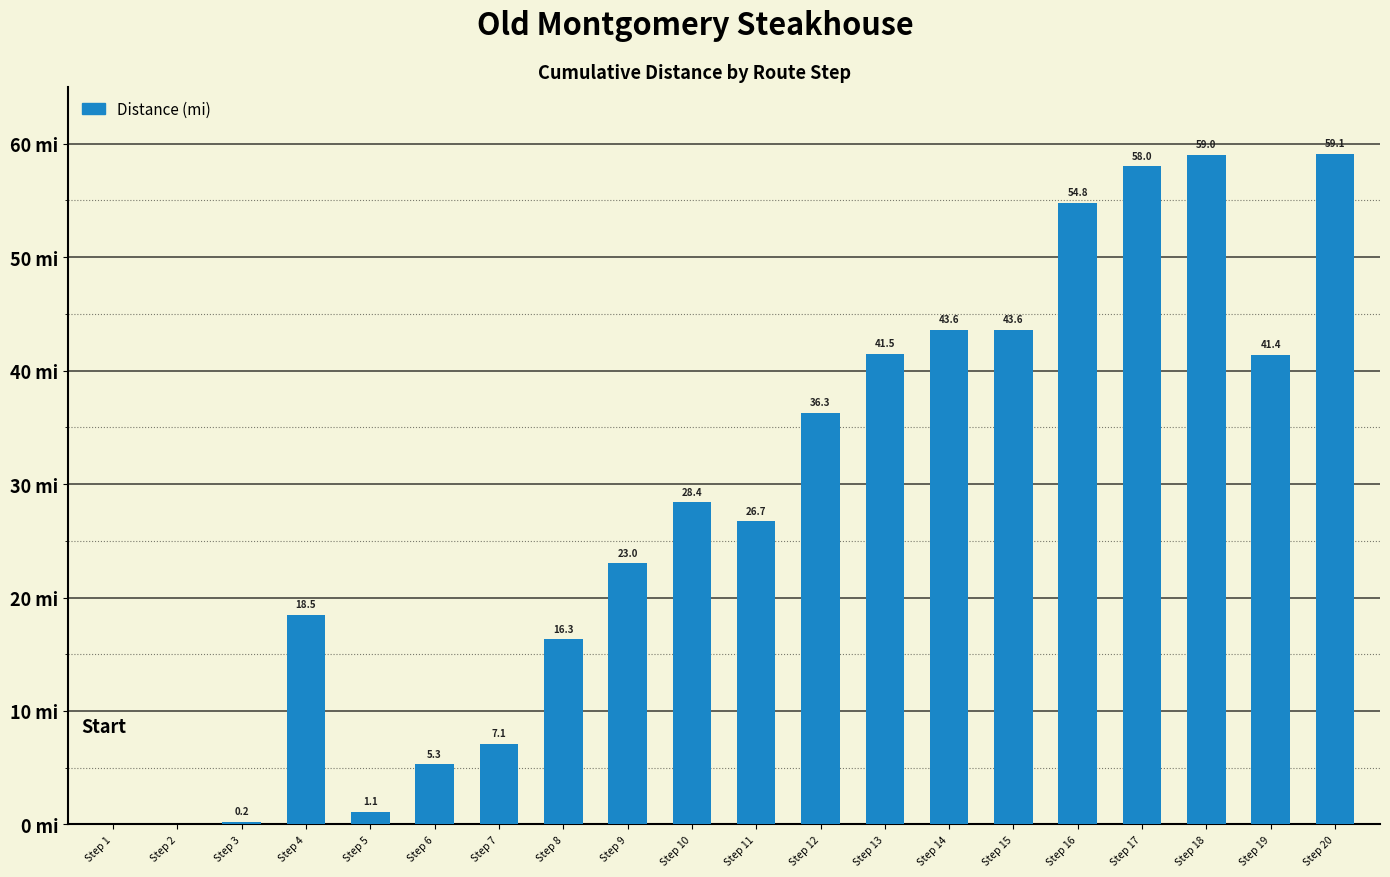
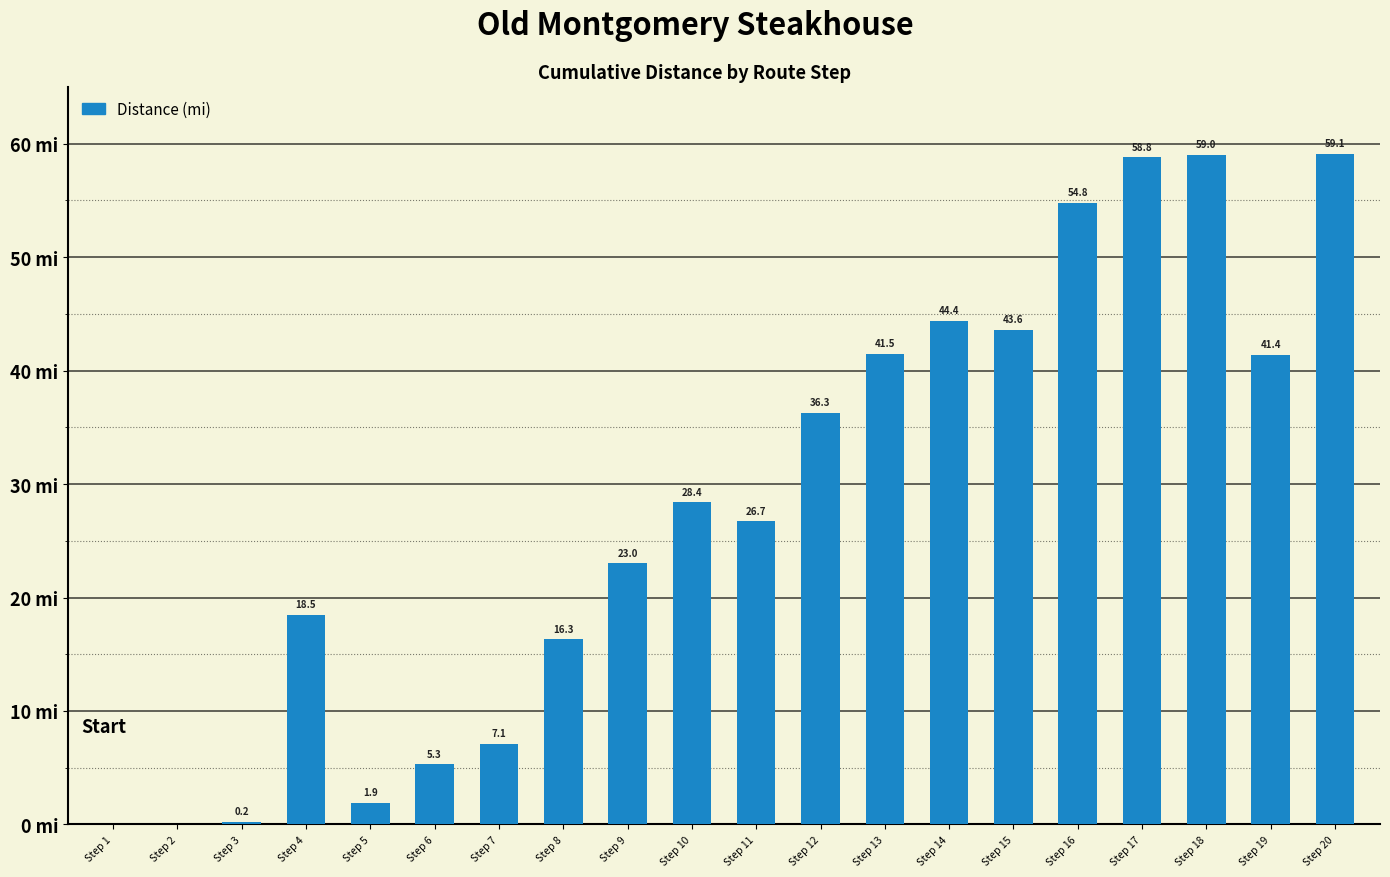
  {
    "Step 3": 0.2,
    "Step 4": 18.5,
-   "Step 5": 1.1,
+   "Step 5": 1.9,
    "Step 6": 5.3,
    "Step 7": 7.1,
    "Step 8": 16.3,
    "Step 9": 23.0,
    "Step 10": 28.4,
    "Step 11": 26.7,
    "Step 12": 36.3,
    "Step 13": 41.5,
-   "Step 14": 43.6,
+   "Step 14": 44.4,
    "Step 15": 43.6,
    "Step 16": 54.8,
-   "Step 17": 58.0,
+   "Step 17": 58.8,
    "Step 18": 59.0,
    "Step 19": 41.4,
    "Step 20": 59.1
  }
